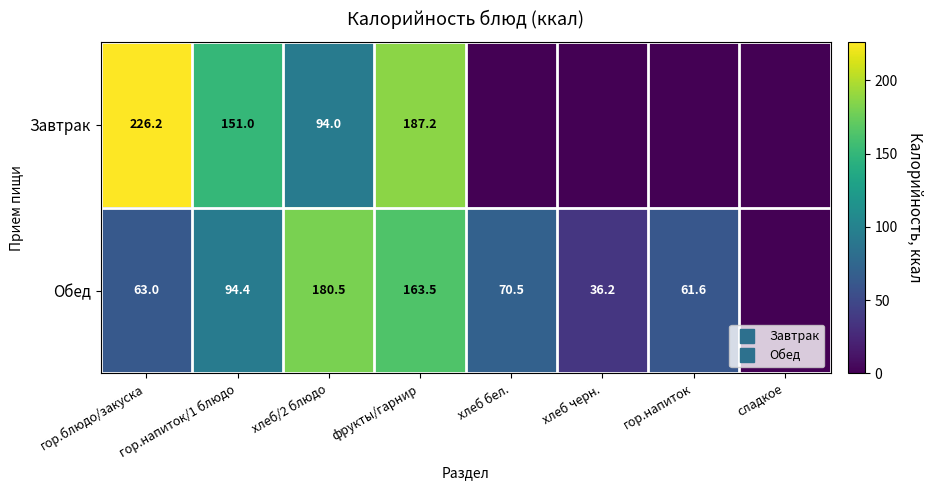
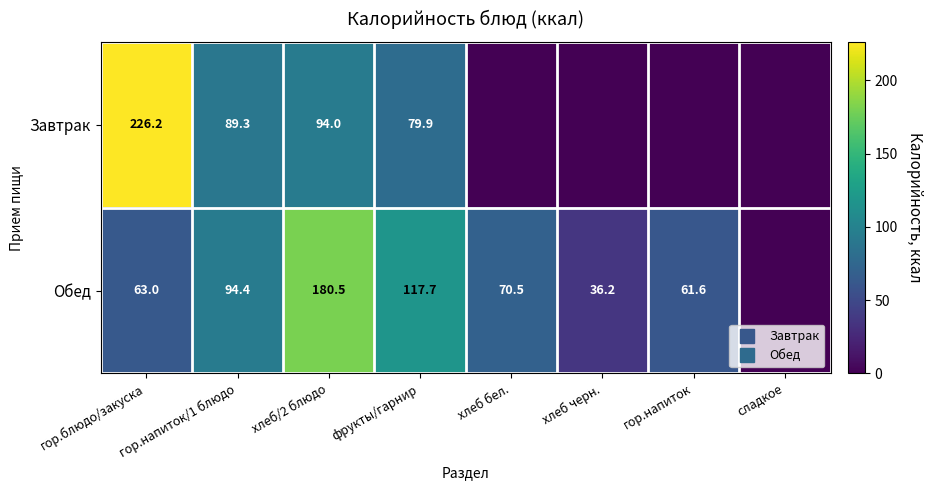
  {
    "Завтрак": {
      "гор.блюдо/закуска": 226.2,
-     "гор.напиток/1 блюдо": 151.0,
+     "гор.напиток/1 блюдо": 89.3,
      "хлеб/2 блюдо": 94.0,
-     "фрукты/гарнир": 187.2
+     "фрукты/гарнир": 79.9
    },
    "Обед": {
      "гор.блюдо/закуска": 63.0,
      "гор.напиток/1 блюдо": 94.4,
      "хлеб/2 блюдо": 180.5,
-     "фрукты/гарнир": 163.5,
+     "фрукты/гарнир": 117.7,
      "хлеб бел.": 70.5,
      "хлеб черн.": 36.2,
      "гор.напиток": 61.6
    }
  }
